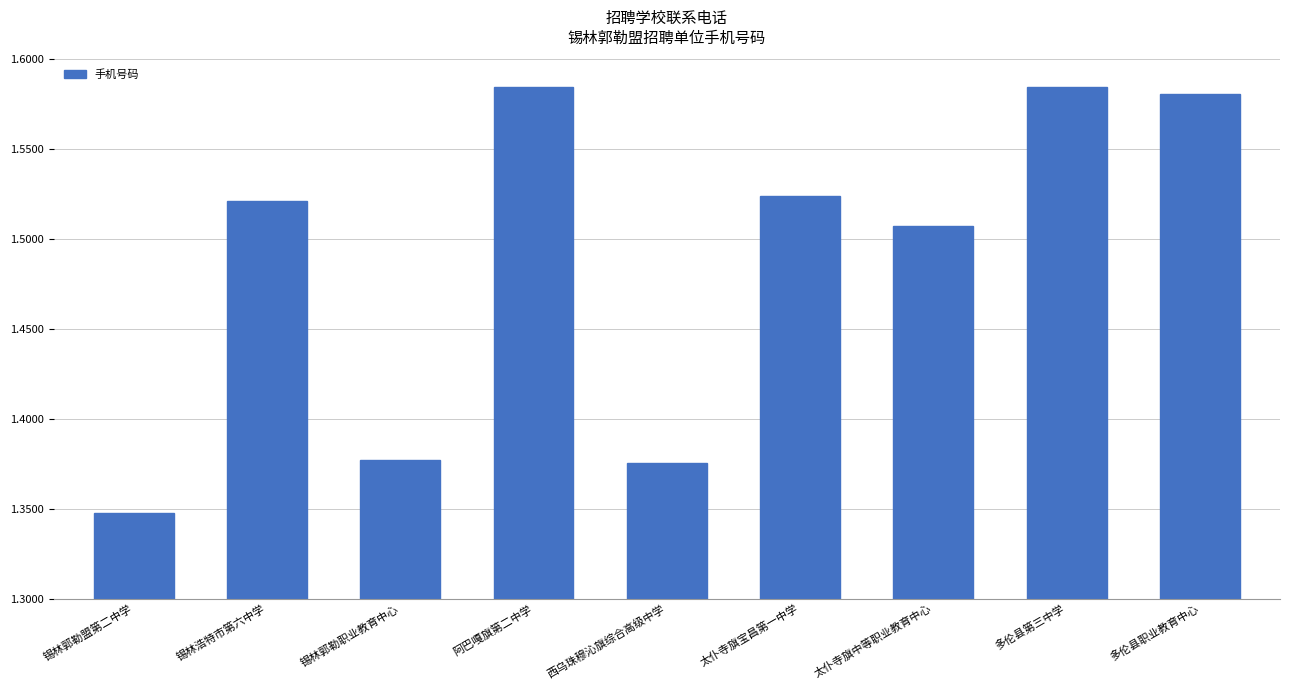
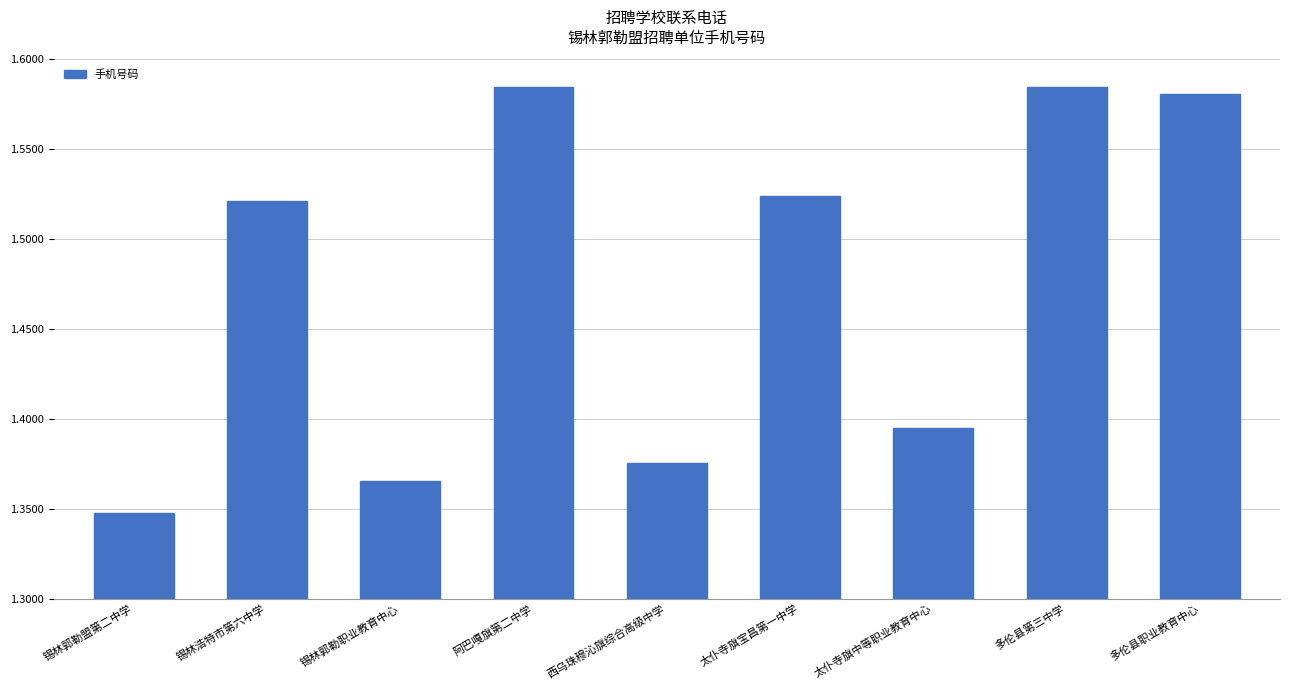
  {
    "锡林郭勒盟第二中学": 1.347,
    "锡林浩特市第六中学": 1.521,
-   "锡林郭勒职业教育中心": 1.377,
+   "锡林郭勒职业教育中心": 1.365,
    "阿巴嘎旗第二中学": 1.585,
    "西乌珠穆沁旗综合高级中学": 1.375,
    "太仆寺旗宝昌第一中学": 1.524,
-   "太仆寺旗中等职业教育中心": 1.507,
+   "太仆寺旗中等职业教育中心": 1.395,
    "多伦县第三中学": 1.585,
    "多伦县职业教育中心": 1.580
  }
